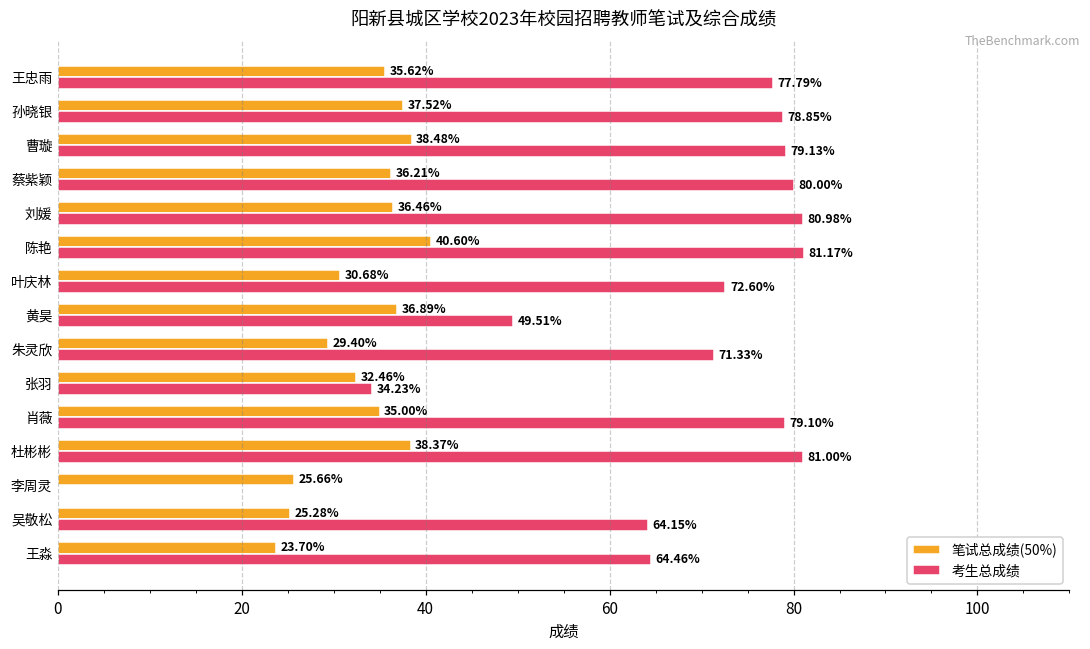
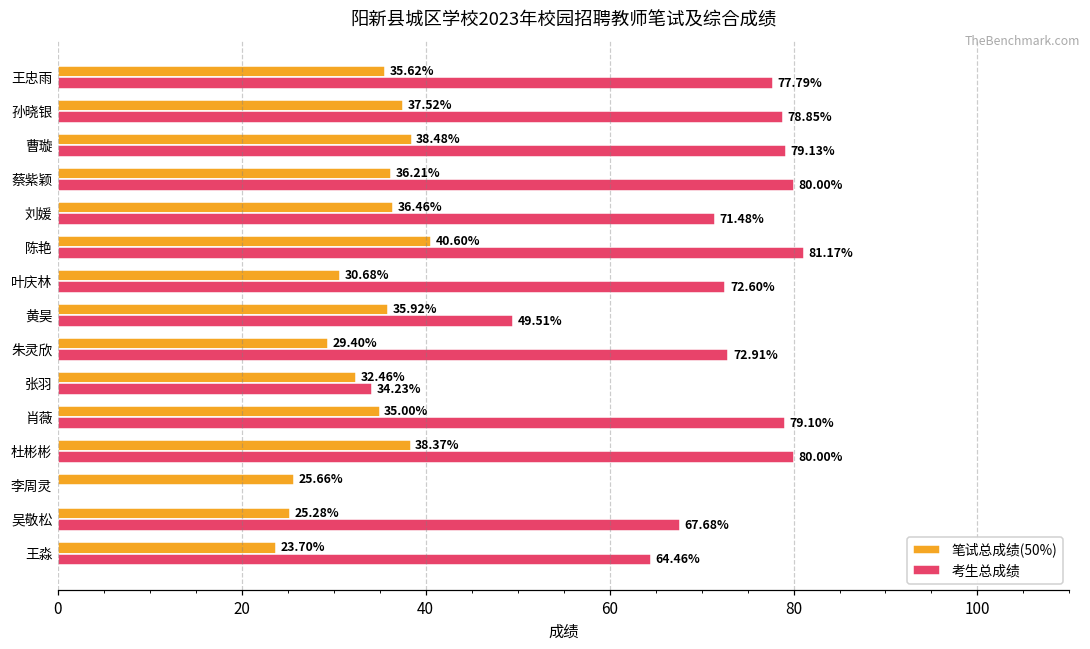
  {
    "笔试总成绩(50%)": {
      "王忠雨": "35.62%",
      "孙晓银": "37.52%",
      "曹璇": "38.48%",
      "蔡紫颖": "36.21%",
      "刘媛": "36.46%",
      "陈艳": "40.60%",
      "叶庆林": "30.68%",
-     "黄昊": "36.89%",
+     "黄昊": "35.92%",
      "朱灵欣": "29.40%",
      "张羽": "32.46%",
      "肖薇": "35.00%",
      "杜彬彬": "38.37%",
      "李周灵": "25.66%",
      "吴敬松": "25.28%",
      "王淼": "23.70%"
    },
    "考生总成绩": {
      "王忠雨": "77.79%",
      "孙晓银": "78.85%",
      "曹璇": "79.13%",
      "蔡紫颖": "80.00%",
-     "刘媛": "80.98%",
+     "刘媛": "71.48%",
      "陈艳": "81.17%",
      "叶庆林": "72.60%",
      "黄昊": "49.51%",
-     "朱灵欣": "71.33%",
+     "朱灵欣": "72.91%",
      "张羽": "34.23%",
      "肖薇": "79.10%",
-     "杜彬彬": "81.00%",
-     "吴敬松": "64.15%",
+     "杜彬彬": "80.00%",
+     "吴敬松": "67.68%",
      "王淼": "64.46%"
    }
  }
